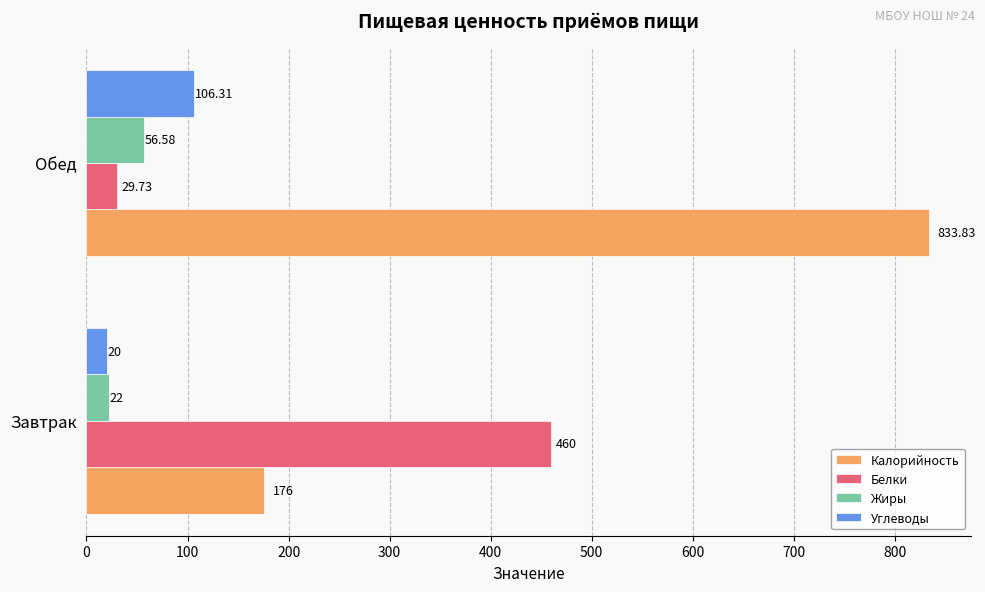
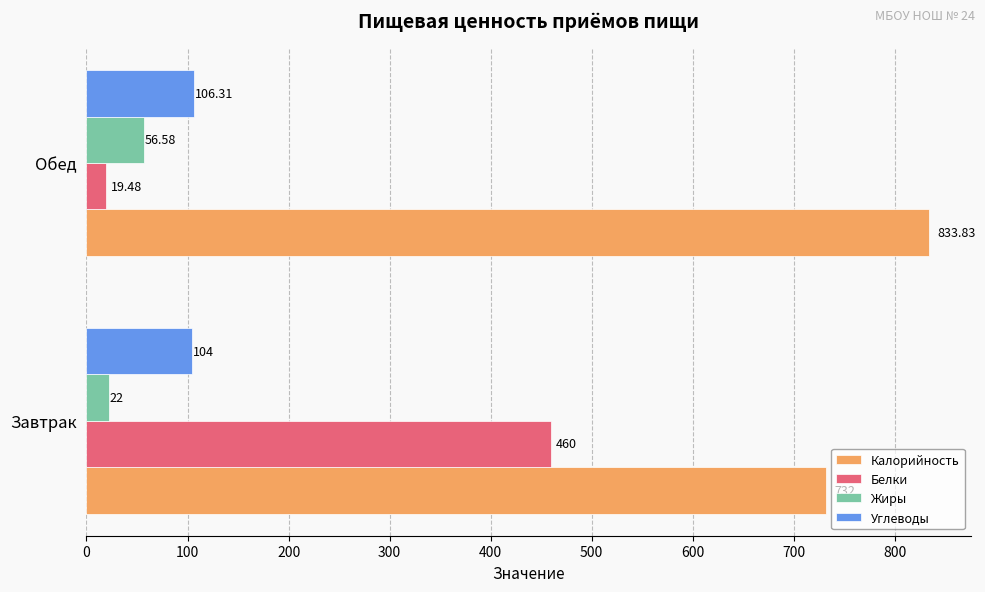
  {
    "Калорийность": {
-     "Завтрак": 176
+     "Завтрак": 732
    },
    "Белки": {
-     "Обед": 29.73,
+     "Обед": 19.48,
      "Завтрак": 460
    },
    "Жиры": {
      "Обед": 56.58,
      "Завтрак": 22
    },
    "Углеводы": {
      "Обед": 106.31,
-     "Завтрак": 20
+     "Завтрак": 104
    }
  }
